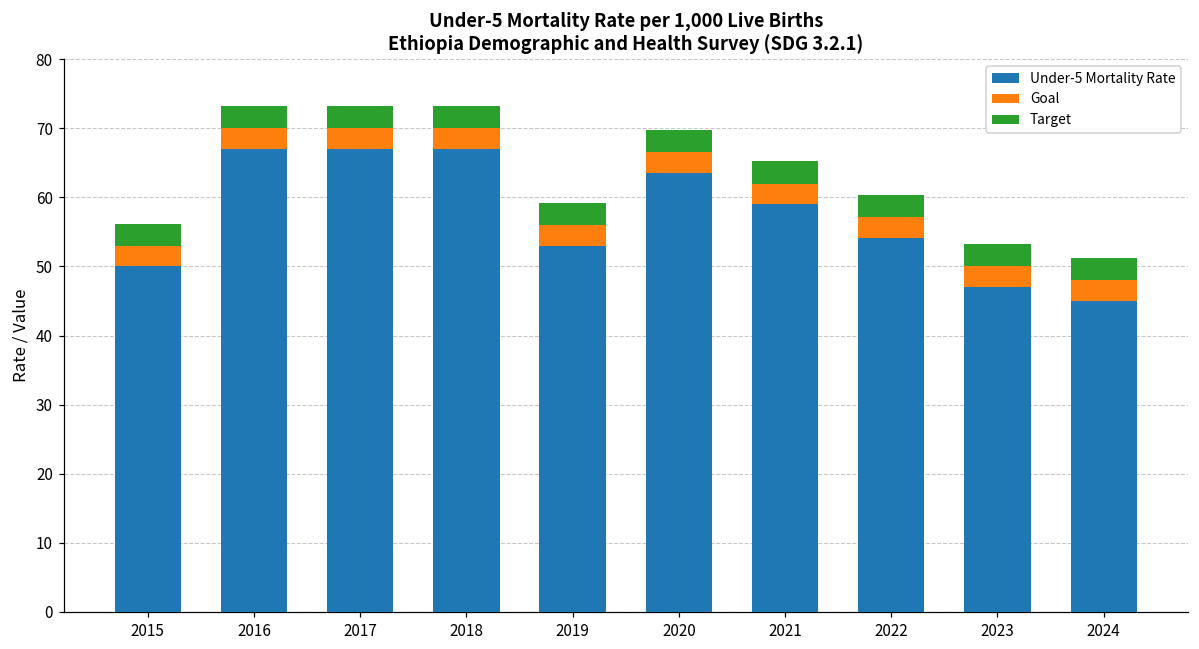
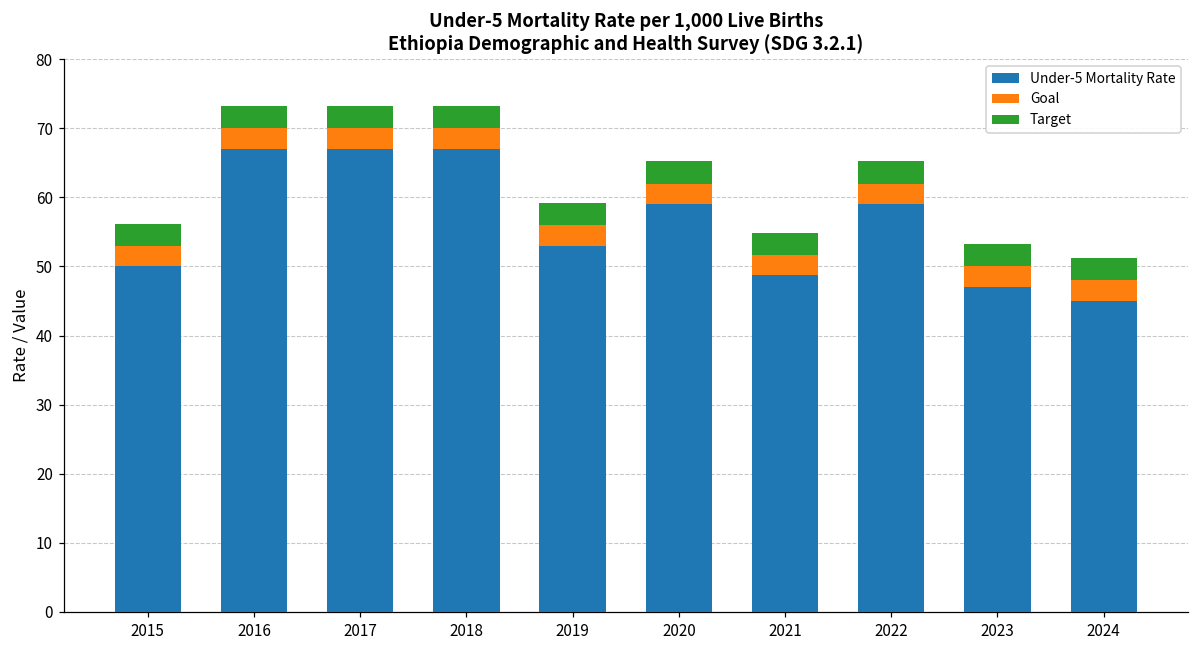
  {
    "Under-5 Mortality Rate": {
      "2015": 50,
      "2016": 67,
      "2017": 67,
      "2018": 67,
      "2019": 53,
-     "2020": 64,
-     "2021": 59,
-     "2022": 54,
+     "2020": 59,
+     "2021": 49,
+     "2022": 59,
      "2023": 47,
      "2024": 45
    },
    "Goal": {
      "2015": 3,
      "2016": 3,
      "2017": 3,
      "2018": 3,
      "2019": 3,
      "2020": 3,
      "2021": 3,
      "2022": 3,
      "2023": 3,
      "2024": 3
    },
    "Target": {
      "2015": 3,
      "2016": 3,
      "2017": 3,
      "2018": 3,
      "2019": 3,
      "2020": 3,
      "2021": 3,
      "2022": 3,
      "2023": 3,
      "2024": 3
    }
  }
